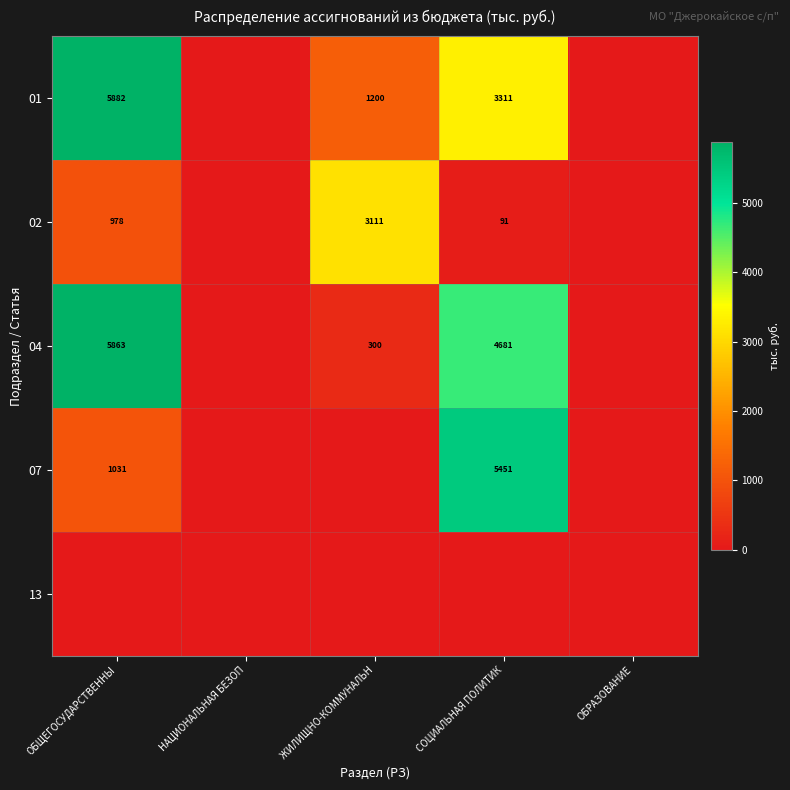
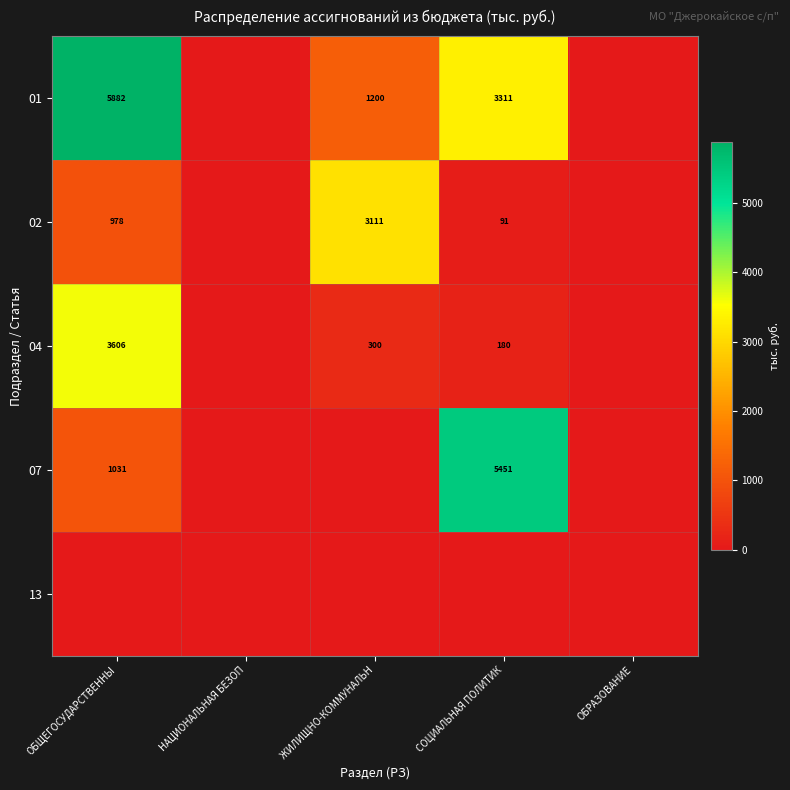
  {
    "01": {
      "ОБЩЕГОСУДАРСТВЕННЫ": 5882,
      "ЖИЛИЩНО-КОММУНАЛЬН": 1200,
      "СОЦИАЛЬНАЯ ПОЛИТИК": 3311
    },
    "02": {
      "ОБЩЕГОСУДАРСТВЕННЫ": 978,
      "ЖИЛИЩНО-КОММУНАЛЬН": 3111,
      "СОЦИАЛЬНАЯ ПОЛИТИК": 91
    },
    "04": {
-     "ОБЩЕГОСУДАРСТВЕННЫ": 5863,
+     "ОБЩЕГОСУДАРСТВЕННЫ": 3606,
      "ЖИЛИЩНО-КОММУНАЛЬН": 300,
-     "СОЦИАЛЬНАЯ ПОЛИТИК": 4681
+     "СОЦИАЛЬНАЯ ПОЛИТИК": 180
    },
    "07": {
      "ОБЩЕГОСУДАРСТВЕННЫ": 1031,
      "СОЦИАЛЬНАЯ ПОЛИТИК": 5451
    }
  }
